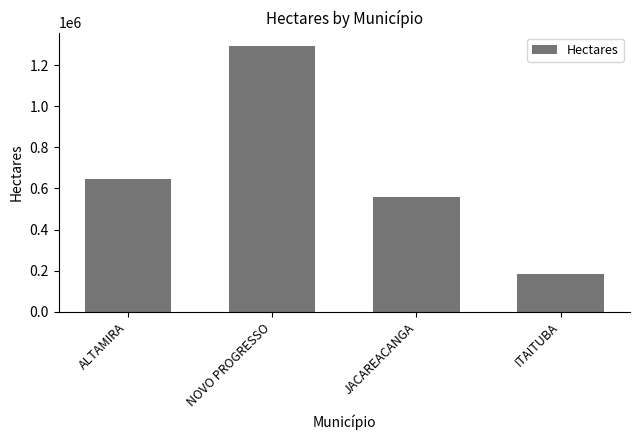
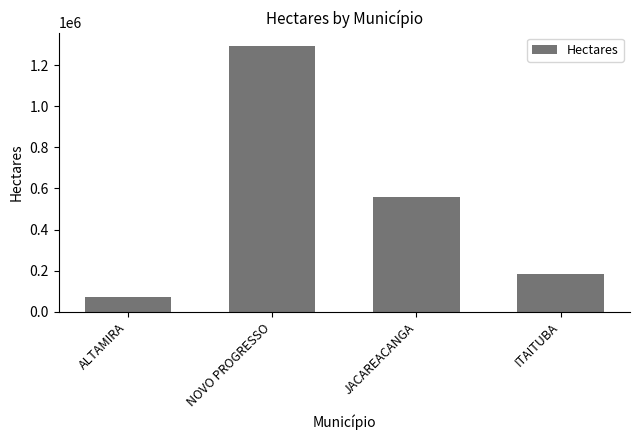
  {
-   "ALTAMIRA": 650000,
+   "ALTAMIRA": 70000,
    "NOVO PROGRESSO": 1290000,
    "JACAREACANGA": 560000,
    "ITAITUBA": 180000
  }
